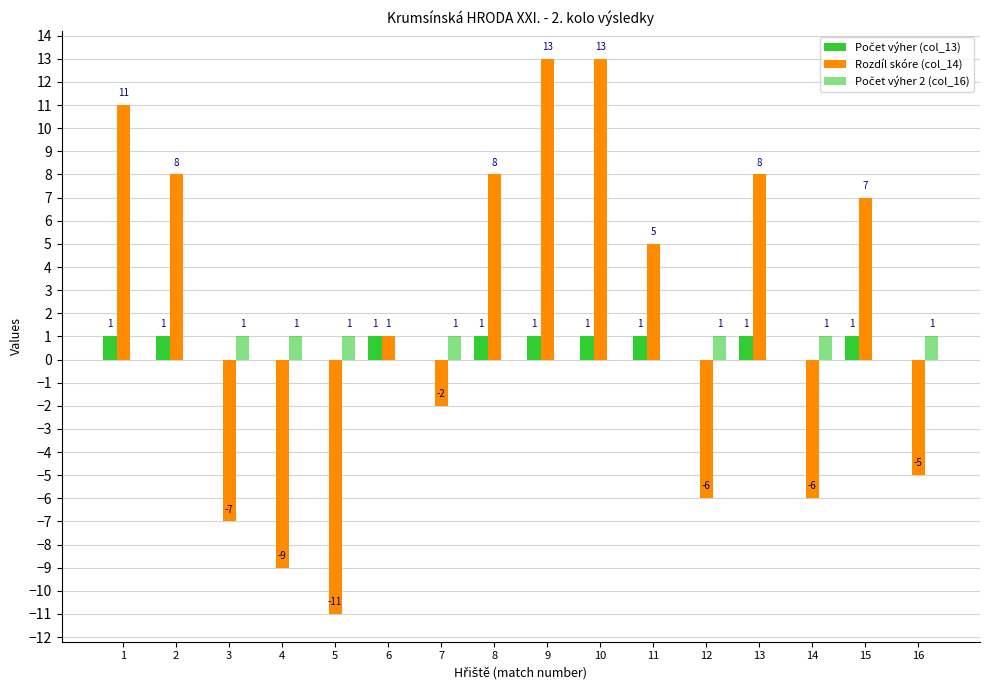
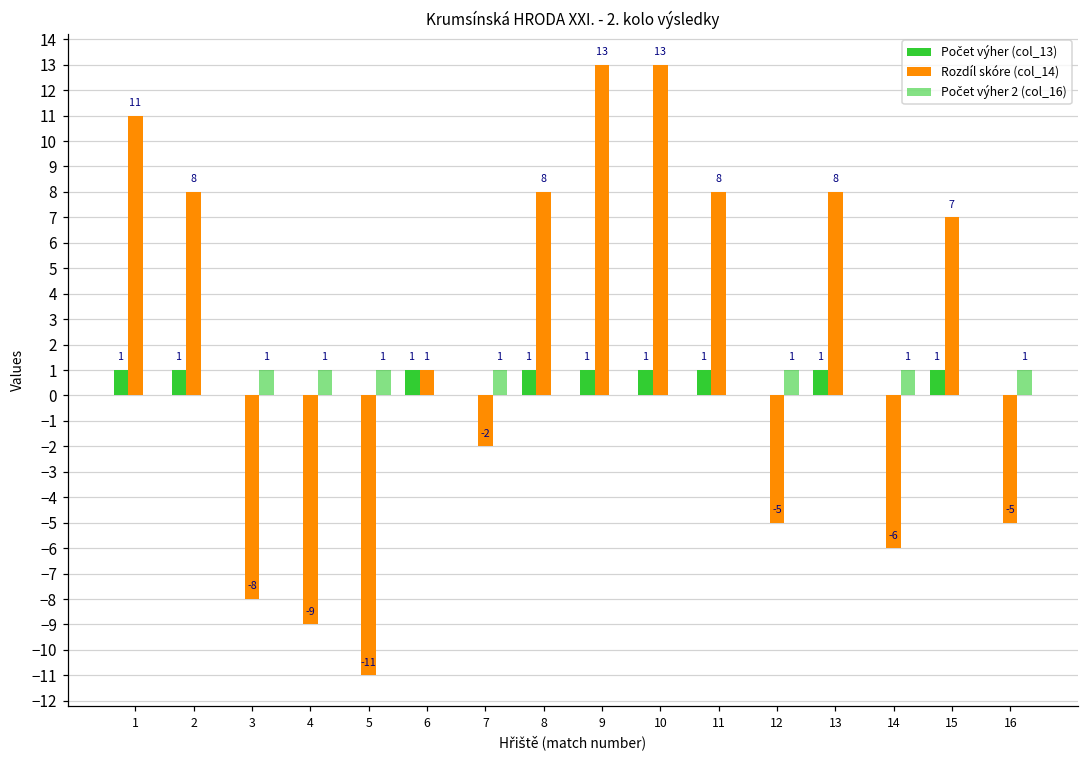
  {
    "Rozdíl skóre (col_14)": {
      "1": 11,
      "2": 8,
-     "3": -7,
+     "3": -8,
      "4": -9,
      "5": -11,
      "6": 1,
      "7": -2,
      "8": 8,
      "9": 13,
      "10": 13,
-     "11": 5,
-     "12": -6,
+     "11": 8,
+     "12": -5,
      "13": 8,
      "14": -6,
      "15": 7,
      "16": -5
    }
  }
